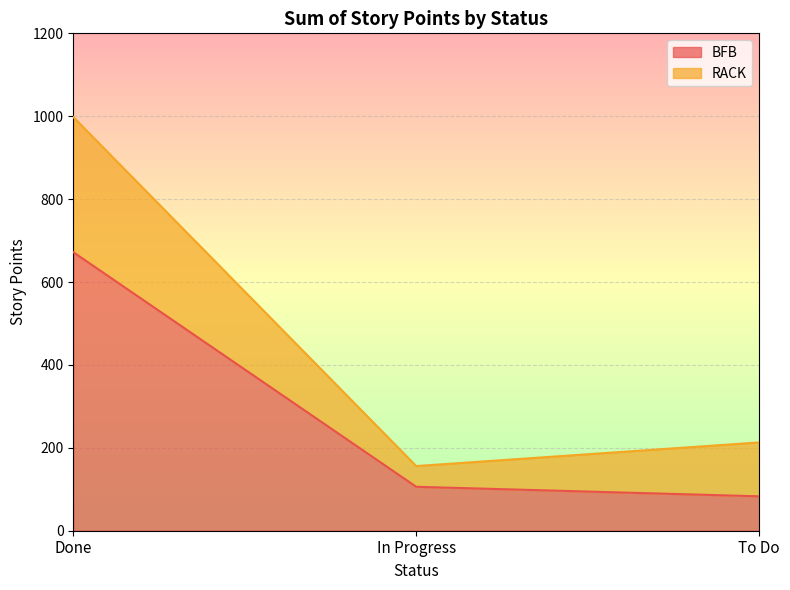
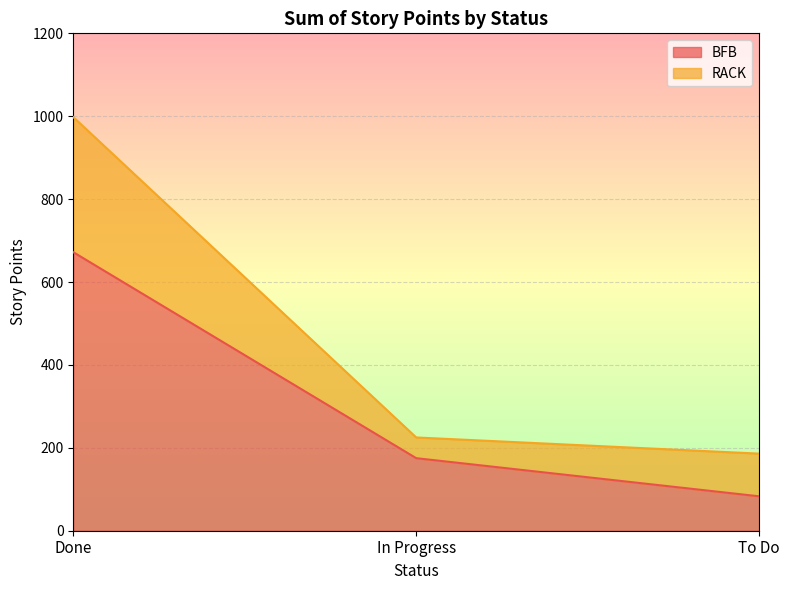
  {
    "BFB": {
      "Done": 670,
-     "In Progress": 110,
+     "In Progress": 180,
      "To Do": 80
    },
    "RACK": {
      "Done": 330,
      "In Progress": 50,
-     "To Do": 130
+     "To Do": 100
    }
  }
